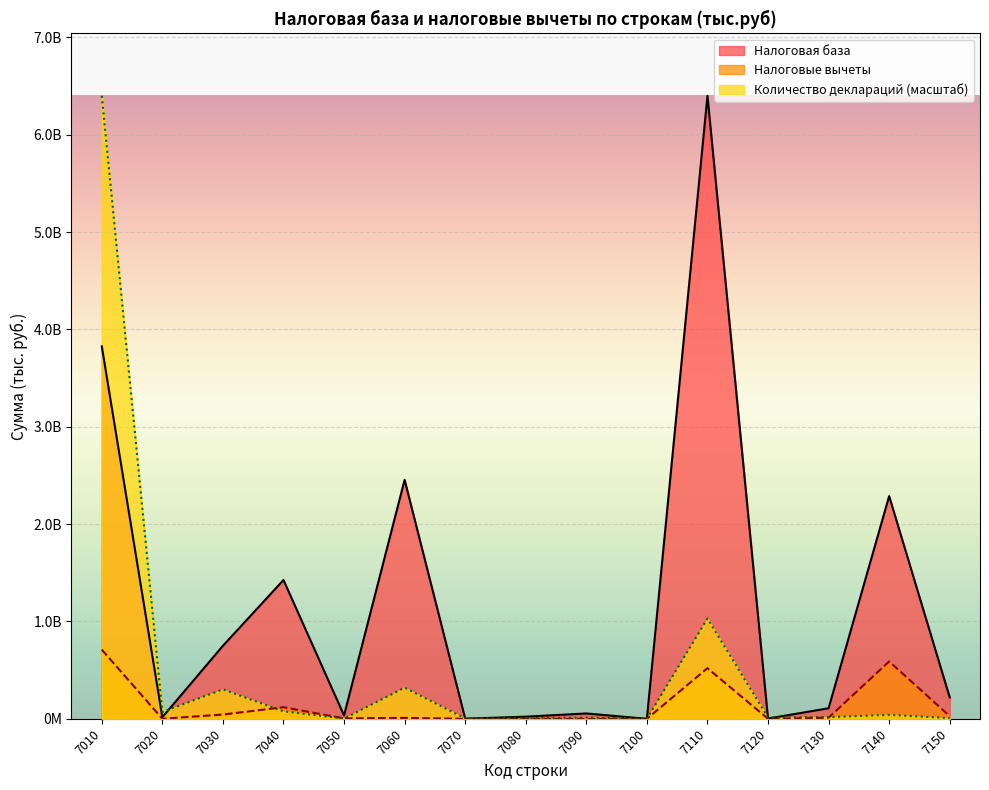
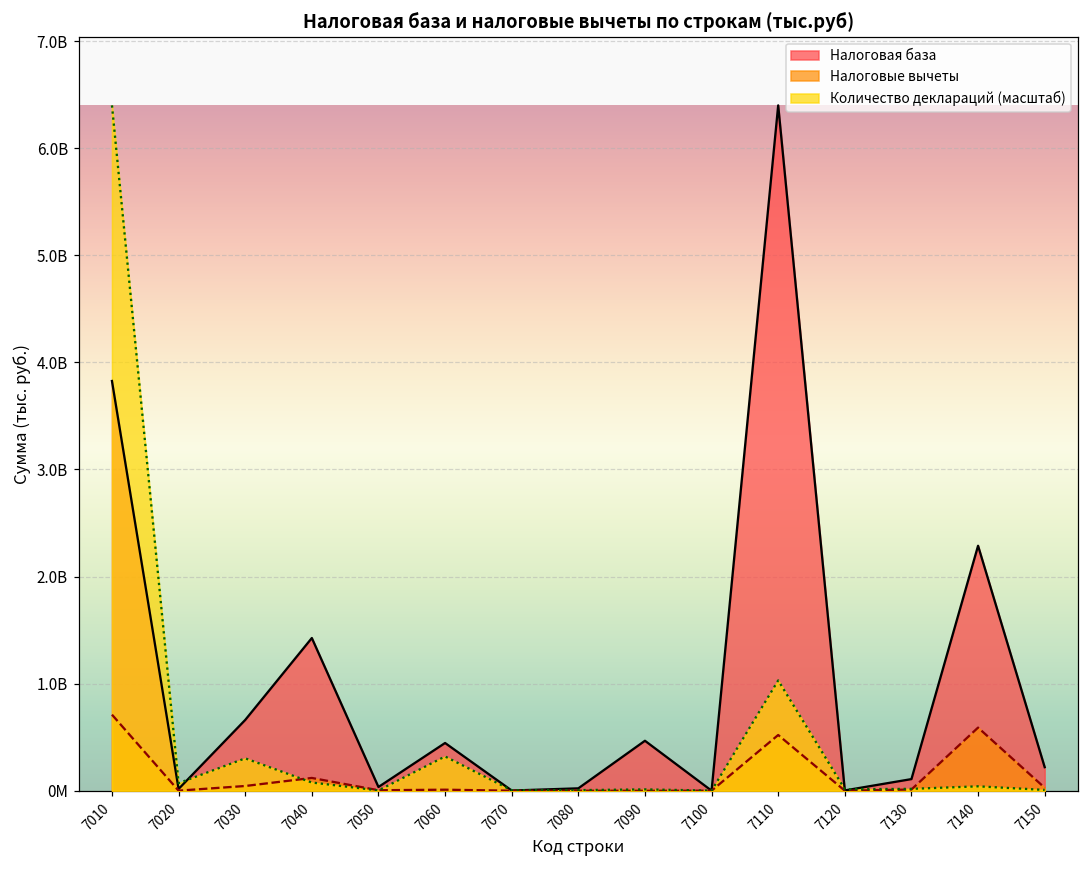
  {
    "Налоговая база": {
      "7010": 3800000000,
-     "7030": 800000000,
+     "7030": 700000000,
      "7040": 1400000000,
      "7050": 0,
-     "7060": 2500000000,
-     "7090": 100000000,
+     "7060": 400000000,
+     "7090": 500000000,
      "7110": 6400000000,
      "7130": 100000000,
      "7140": 2300000000,
      "7150": 200000000
    },
    "Налоговые вычеты": {
      "7010": 700000000,
      "7030": 0,
      "7040": 100000000,
      "7060": 0,
      "7110": 500000000,
      "7140": 600000000
    },
    "Количество деклараций (масштаб)": {
      "7010": 6400000000,
      "7020": 100000000,
      "7030": 300000000,
      "7040": 100000000,
      "7060": 300000000,
      "7110": 1000000000,
      "7140": 0
    }
  }
